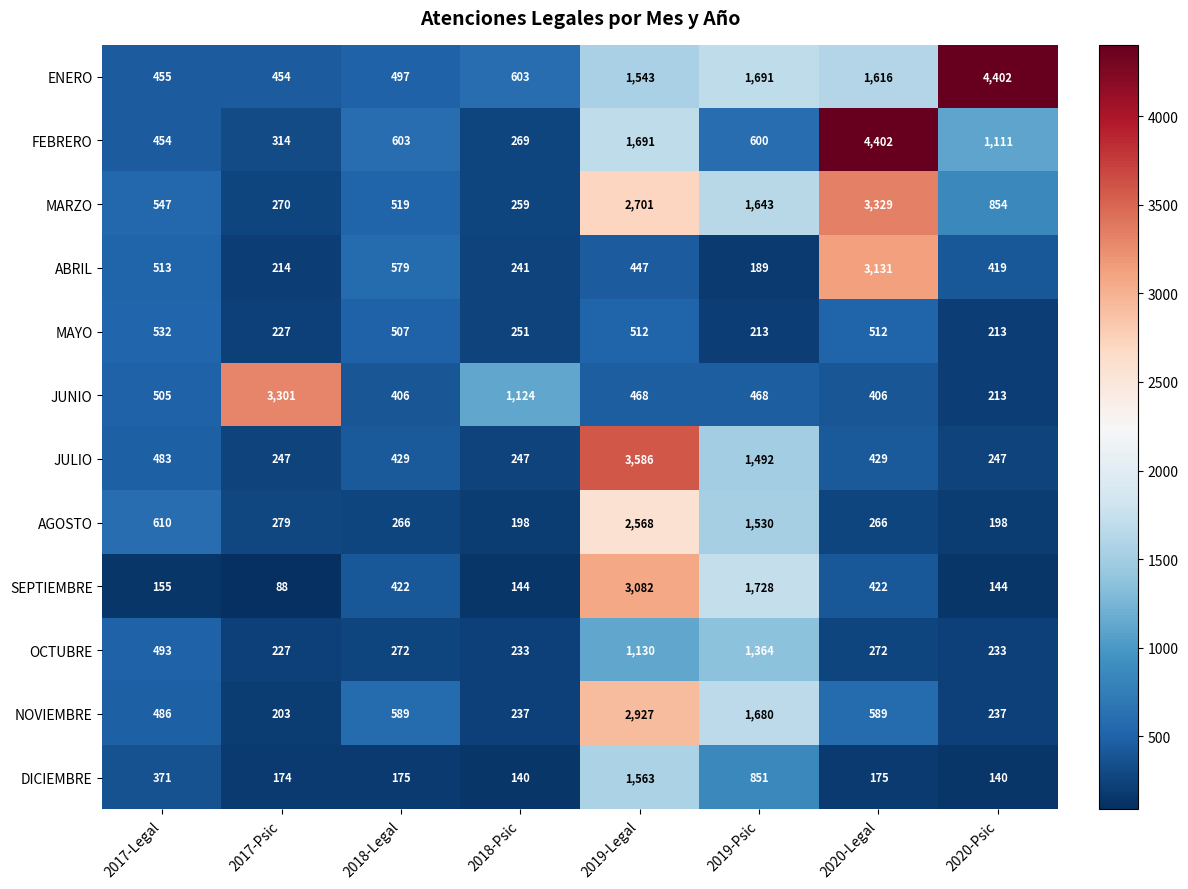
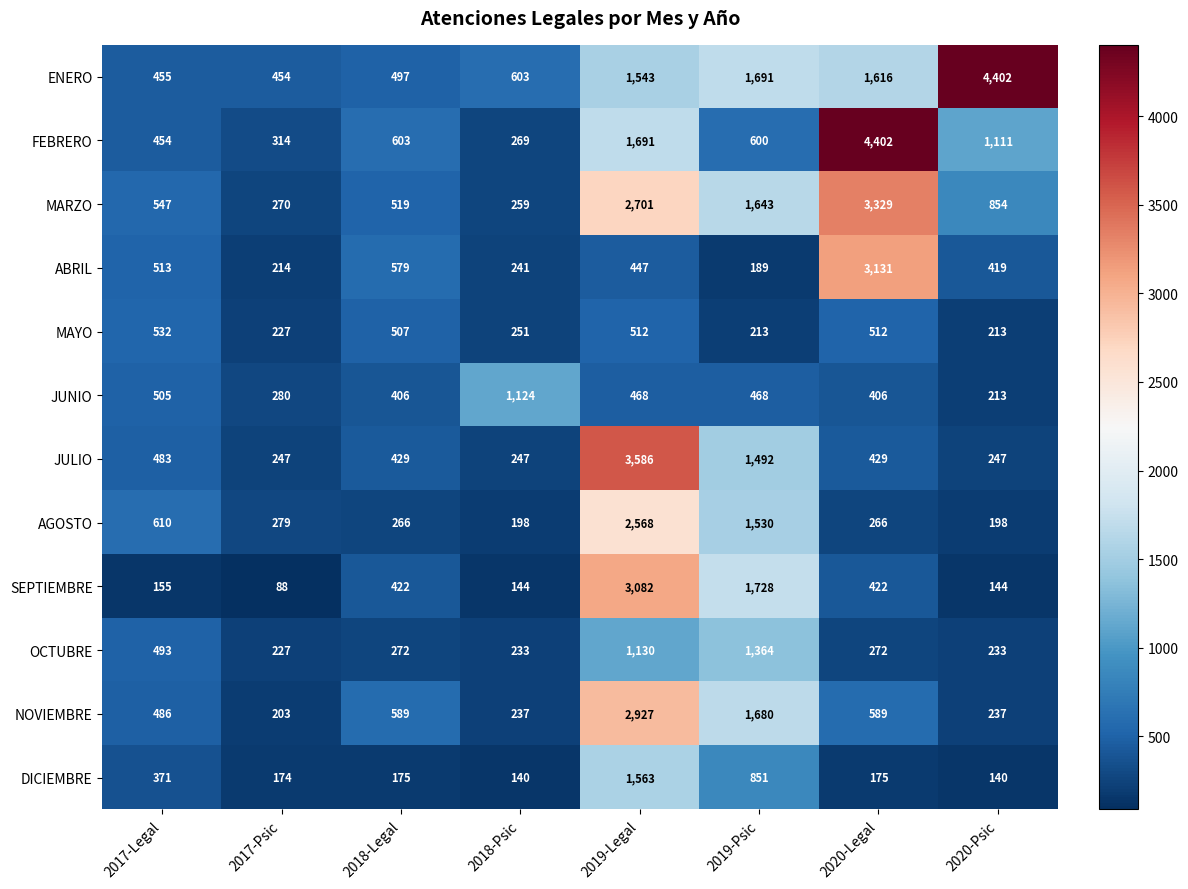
  {
    "ENERO": {
      "2017-Legal": "455",
      "2017-Psic": "454",
      "2018-Legal": "497",
      "2018-Psic": "603",
      "2019-Legal": "1,543",
      "2019-Psic": "1,691",
      "2020-Legal": "1,616",
      "2020-Psic": "4,402"
    },
    "FEBRERO": {
      "2017-Legal": "454",
      "2017-Psic": "314",
      "2018-Legal": "603",
      "2018-Psic": "269",
      "2019-Legal": "1,691",
      "2019-Psic": "600",
      "2020-Legal": "4,402",
      "2020-Psic": "1,111"
    },
    "MARZO": {
      "2017-Legal": "547",
      "2017-Psic": "270",
      "2018-Legal": "519",
      "2018-Psic": "259",
      "2019-Legal": "2,701",
      "2019-Psic": "1,643",
      "2020-Legal": "3,329",
      "2020-Psic": "854"
    },
    "ABRIL": {
      "2017-Legal": "513",
      "2017-Psic": "214",
      "2018-Legal": "579",
      "2018-Psic": "241",
      "2019-Legal": "447",
      "2019-Psic": "189",
      "2020-Legal": "3,131",
      "2020-Psic": "419"
    },
    "MAYO": {
      "2017-Legal": "532",
      "2017-Psic": "227",
      "2018-Legal": "507",
      "2018-Psic": "251",
      "2019-Legal": "512",
      "2019-Psic": "213",
      "2020-Legal": "512",
      "2020-Psic": "213"
    },
    "JUNIO": {
      "2017-Legal": "505",
-     "2017-Psic": "3,301",
+     "2017-Psic": "280",
      "2018-Legal": "406",
      "2018-Psic": "1,124",
      "2019-Legal": "468",
      "2019-Psic": "468",
      "2020-Legal": "406",
      "2020-Psic": "213"
    },
    "JULIO": {
      "2017-Legal": "483",
      "2017-Psic": "247",
      "2018-Legal": "429",
      "2018-Psic": "247",
      "2019-Legal": "3,586",
      "2019-Psic": "1,492",
      "2020-Legal": "429",
      "2020-Psic": "247"
    },
    "AGOSTO": {
      "2017-Legal": "610",
      "2017-Psic": "279",
      "2018-Legal": "266",
      "2018-Psic": "198",
      "2019-Legal": "2,568",
      "2019-Psic": "1,530",
      "2020-Legal": "266",
      "2020-Psic": "198"
    },
    "SEPTIEMBRE": {
      "2017-Legal": "155",
      "2017-Psic": "88",
      "2018-Legal": "422",
      "2018-Psic": "144",
      "2019-Legal": "3,082",
      "2019-Psic": "1,728",
      "2020-Legal": "422",
      "2020-Psic": "144"
    },
    "OCTUBRE": {
      "2017-Legal": "493",
      "2017-Psic": "227",
      "2018-Legal": "272",
      "2018-Psic": "233",
      "2019-Legal": "1,130",
      "2019-Psic": "1,364",
      "2020-Legal": "272",
      "2020-Psic": "233"
    },
    "NOVIEMBRE": {
      "2017-Legal": "486",
      "2017-Psic": "203",
      "2018-Legal": "589",
      "2018-Psic": "237",
      "2019-Legal": "2,927",
      "2019-Psic": "1,680",
      "2020-Legal": "589",
      "2020-Psic": "237"
    },
    "DICIEMBRE": {
      "2017-Legal": "371",
      "2017-Psic": "174",
      "2018-Legal": "175",
      "2018-Psic": "140",
      "2019-Legal": "1,563",
      "2019-Psic": "851",
      "2020-Legal": "175",
      "2020-Psic": "140"
    }
  }
